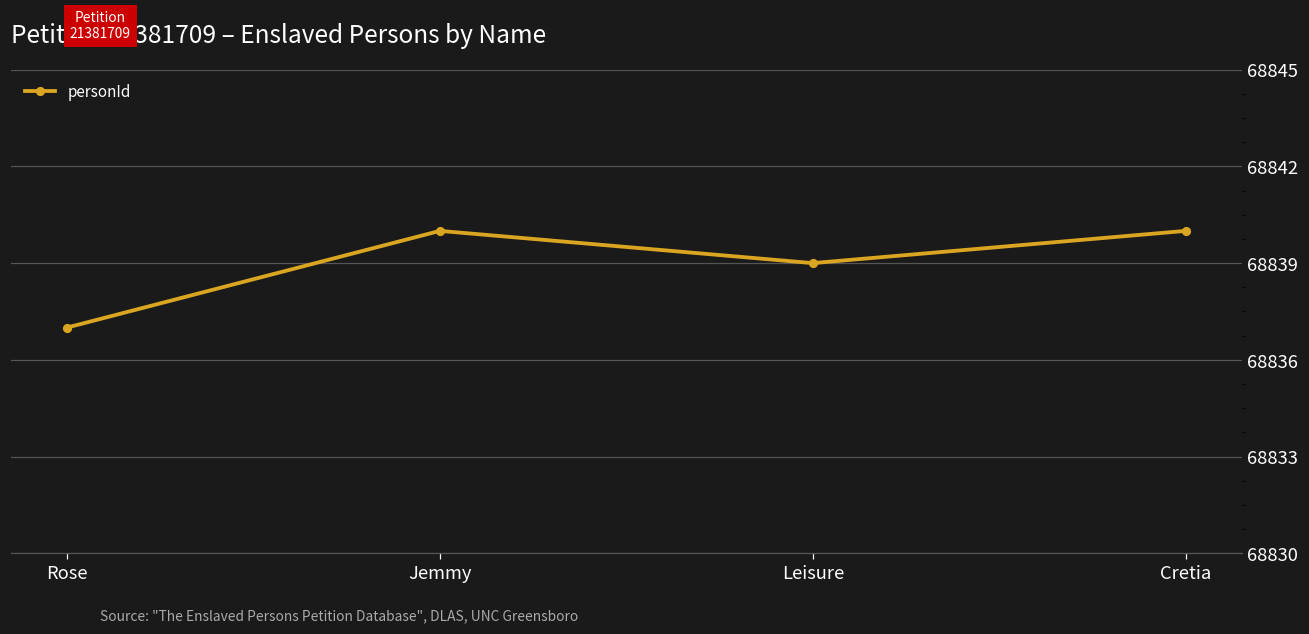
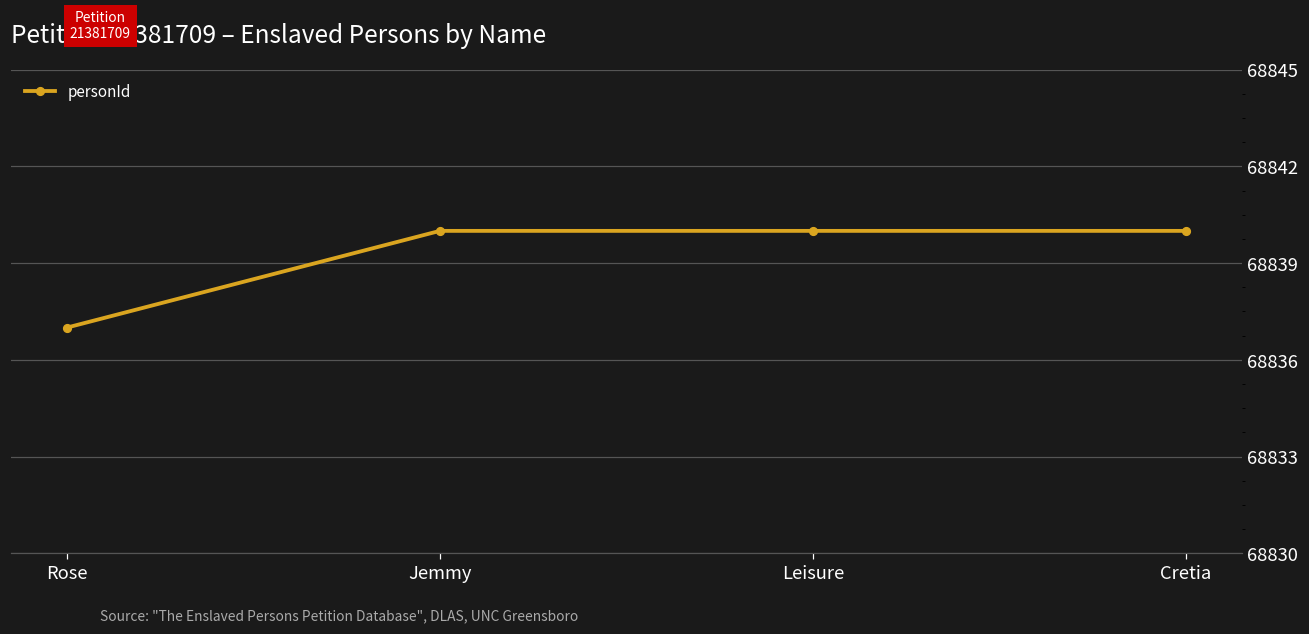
  {
    "Rose": 68837,
    "Jemmy": 68840,
-   "Leisure": 68839,
+   "Leisure": 68840,
    "Cretia": 68840
  }
